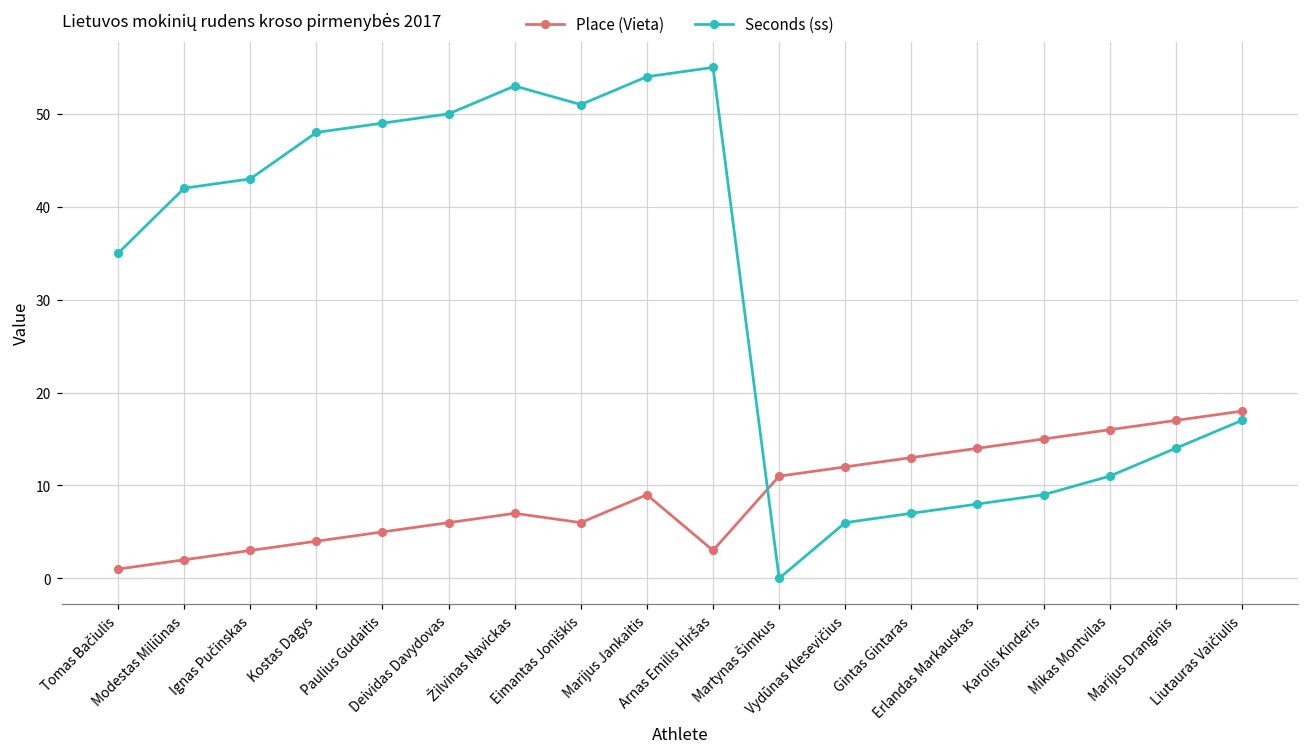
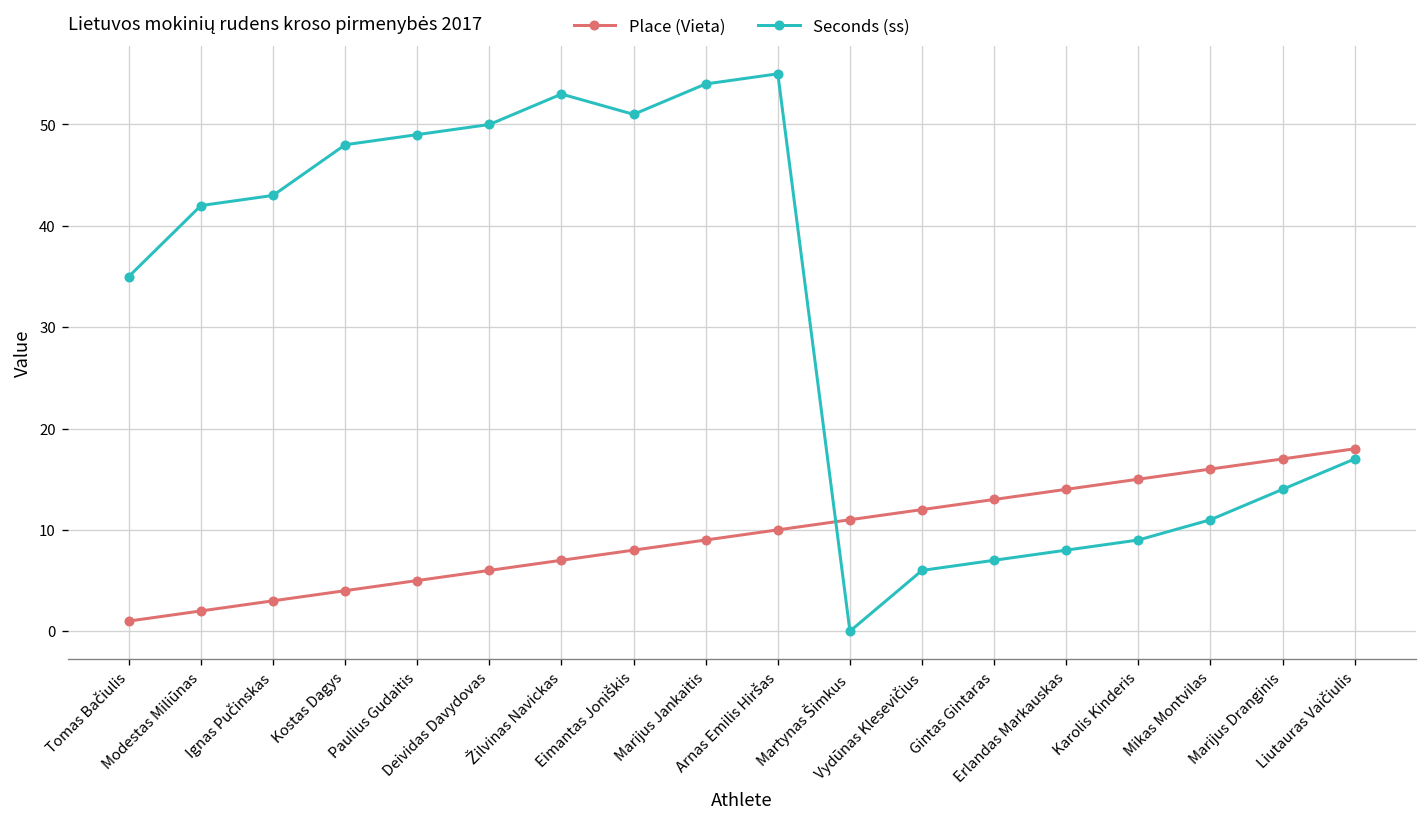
  {
    "Place (Vieta)": {
      "Tomas Bačiulis": 1,
      "Modestas Miliūnas": 2,
      "Ignas Pučinskas": 3,
      "Kostas Dagys": 4,
      "Paulius Gudaitis": 5,
      "Deividas Davydovas": 6,
      "Žilvinas Navickas": 7,
-     "Eimantas Joniškis": 6,
+     "Eimantas Joniškis": 8,
      "Marijus Jankaitis": 9,
-     "Arnas Emilis Hiršas": 3,
+     "Arnas Emilis Hiršas": 10,
      "Martynas Šimkus": 11,
      "Vydūnas Klesevičius": 12,
      "Gintas Gintaras": 13,
      "Erlandas Markauskas": 14,
      "Karolis Kinderis": 15,
      "Mikas Montvilas": 16,
      "Marijus Dranginis": 17,
      "Liutauras Vaičiulis": 18
    },
    "Seconds (ss)": {
      "Tomas Bačiulis": 35,
      "Modestas Miliūnas": 42,
      "Ignas Pučinskas": 43,
      "Kostas Dagys": 48,
      "Paulius Gudaitis": 49,
      "Deividas Davydovas": 50,
      "Žilvinas Navickas": 53,
      "Eimantas Joniškis": 51,
      "Marijus Jankaitis": 54,
      "Arnas Emilis Hiršas": 55,
      "Martynas Šimkus": 0,
      "Vydūnas Klesevičius": 6,
      "Gintas Gintaras": 7,
      "Erlandas Markauskas": 8,
      "Karolis Kinderis": 9,
      "Mikas Montvilas": 11,
      "Marijus Dranginis": 14,
      "Liutauras Vaičiulis": 17
    }
  }
